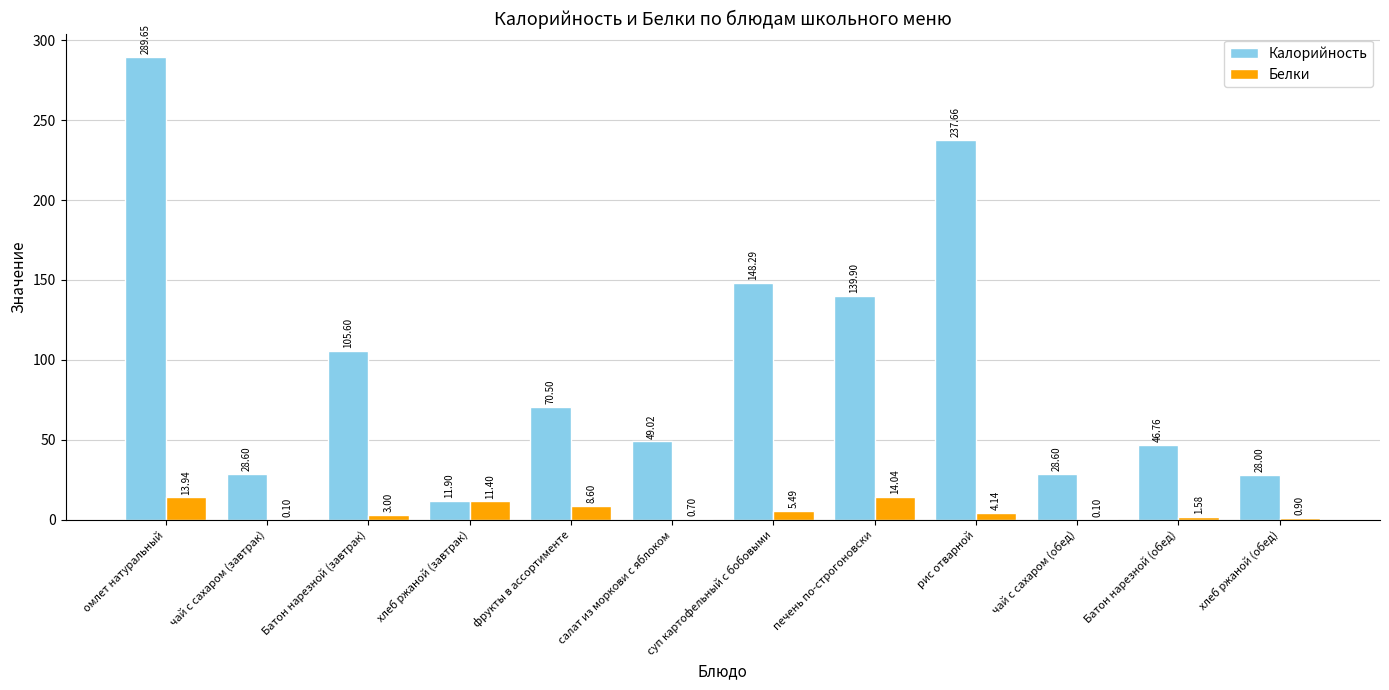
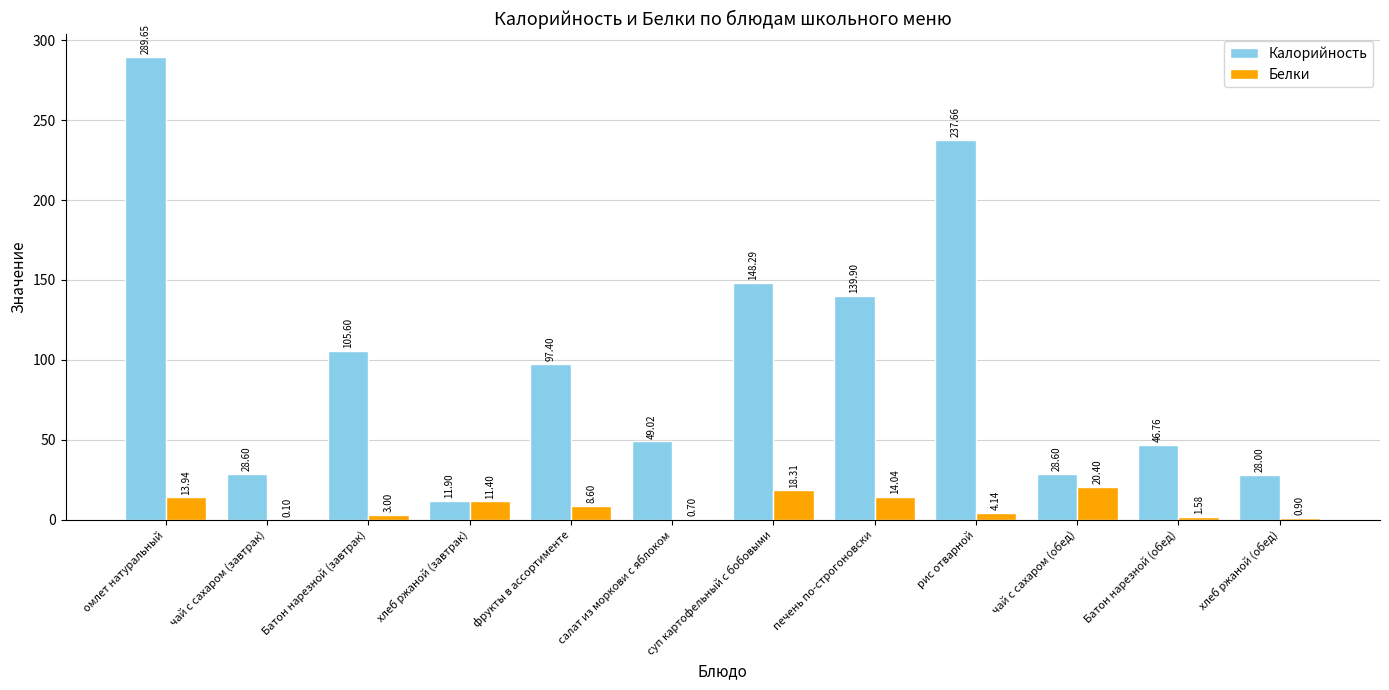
  {
    "Калорийность": {
      "омлет натуральный": 289.65,
      "чай с сахаром (завтрак)": 28.60,
      "Батон нарезной (завтрак)": 105.60,
      "хлеб ржаной (завтрак)": 11.90,
-     "фрукты в ассортименте": 70.50,
+     "фрукты в ассортименте": 97.40,
      "салат из моркови с яблоком": 49.02,
      "суп картофельный с бобовыми": 148.29,
      "печень по-строгоновски": 139.90,
      "рис отварной": 237.66,
      "чай с сахаром (обед)": 28.60,
      "Батон нарезной (обед)": 46.76,
      "хлеб ржаной (обед)": 28.00
    },
    "Белки": {
      "омлет натуральный": 13.94,
      "чай с сахаром (завтрак)": 0.10,
      "Батон нарезной (завтрак)": 3.00,
      "хлеб ржаной (завтрак)": 11.40,
      "фрукты в ассортименте": 8.60,
      "салат из моркови с яблоком": 0.70,
-     "суп картофельный с бобовыми": 5.49,
+     "суп картофельный с бобовыми": 18.31,
      "печень по-строгоновски": 14.04,
      "рис отварной": 4.14,
-     "чай с сахаром (обед)": 0.10,
+     "чай с сахаром (обед)": 20.40,
      "Батон нарезной (обед)": 1.58,
      "хлеб ржаной (обед)": 0.90
    }
  }
